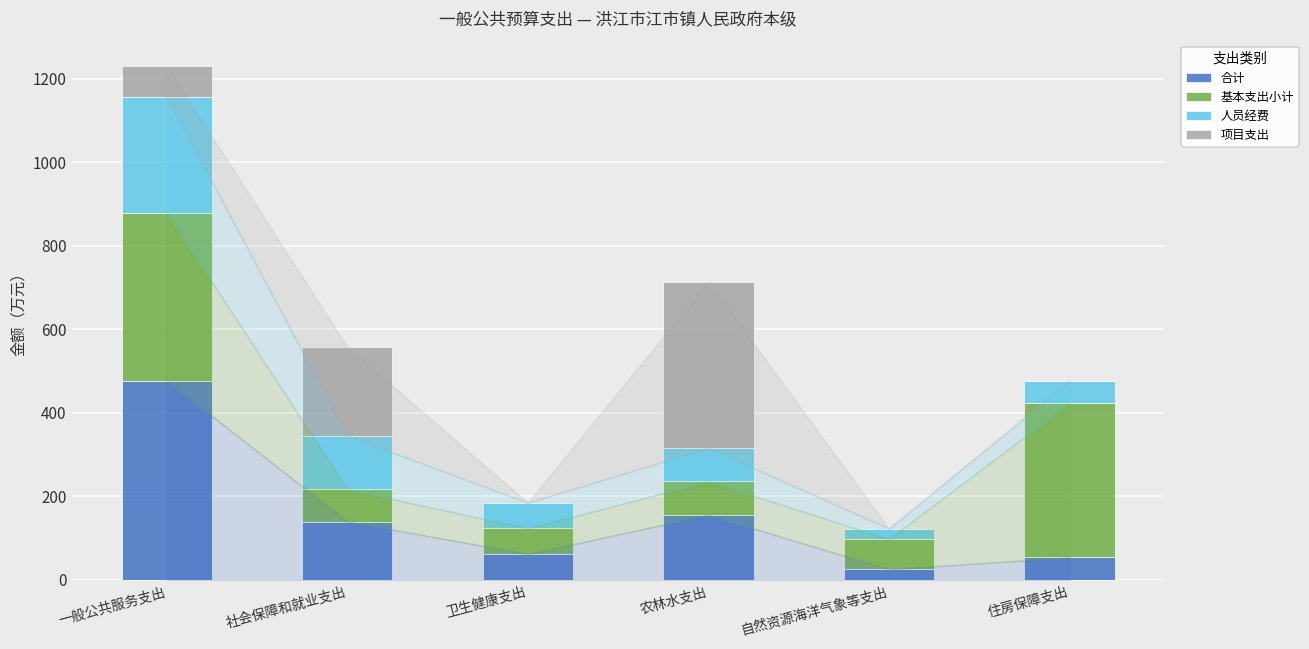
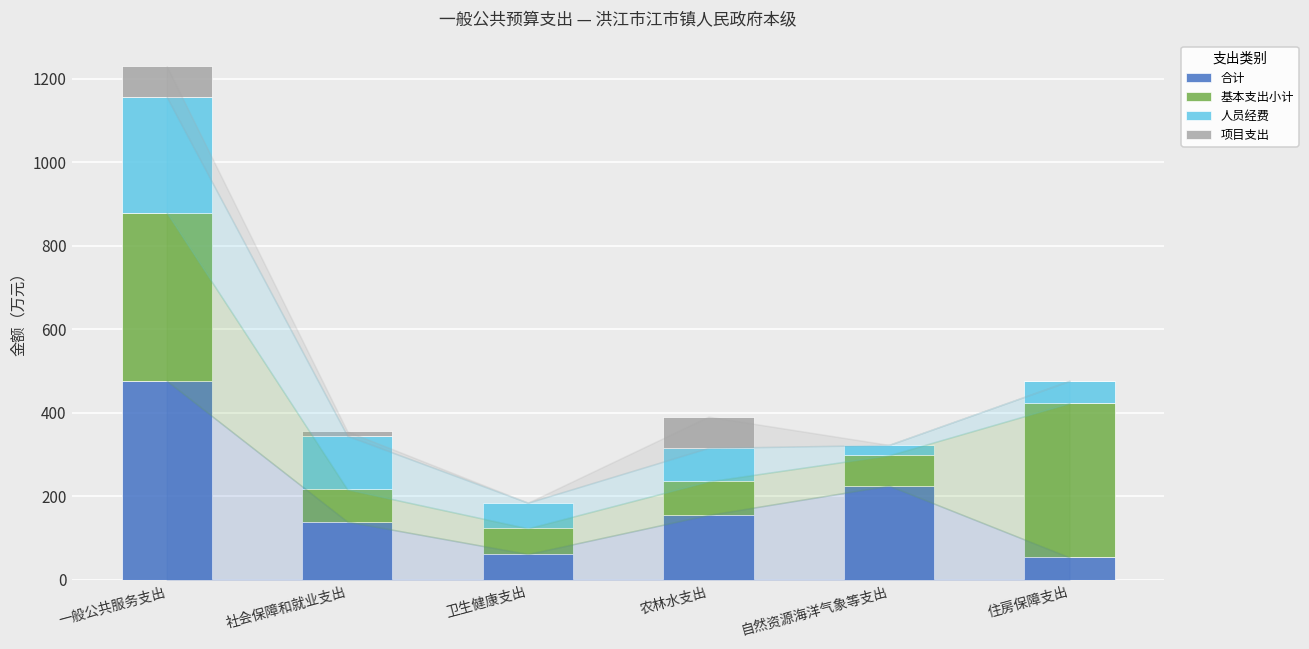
  {
    "合计": {
      "一般公共服务支出": 480,
      "社会保障和就业支出": 140,
      "卫生健康支出": 60,
      "农林水支出": 160,
-     "自然资源海洋气象等支出": 20,
+     "自然资源海洋气象等支出": 230,
      "住房保障支出": 50
    },
    "基本支出小计": {
      "一般公共服务支出": 400,
      "社会保障和就业支出": 80,
      "卫生健康支出": 60,
      "农林水支出": 80,
      "自然资源海洋气象等支出": 70,
      "住房保障支出": 370
    },
    "人员经费": {
      "一般公共服务支出": 280,
      "社会保障和就业支出": 130,
      "卫生健康支出": 60,
      "农林水支出": 80,
      "自然资源海洋气象等支出": 20,
      "住房保障支出": 50
    },
    "项目支出": {
      "一般公共服务支出": 70,
-     "社会保障和就业支出": 210,
+     "社会保障和就业支出": 10,
      "卫生健康支出": 0,
-     "农林水支出": 400,
+     "农林水支出": 70,
      "自然资源海洋气象等支出": 0,
      "住房保障支出": 0
    }
  }
